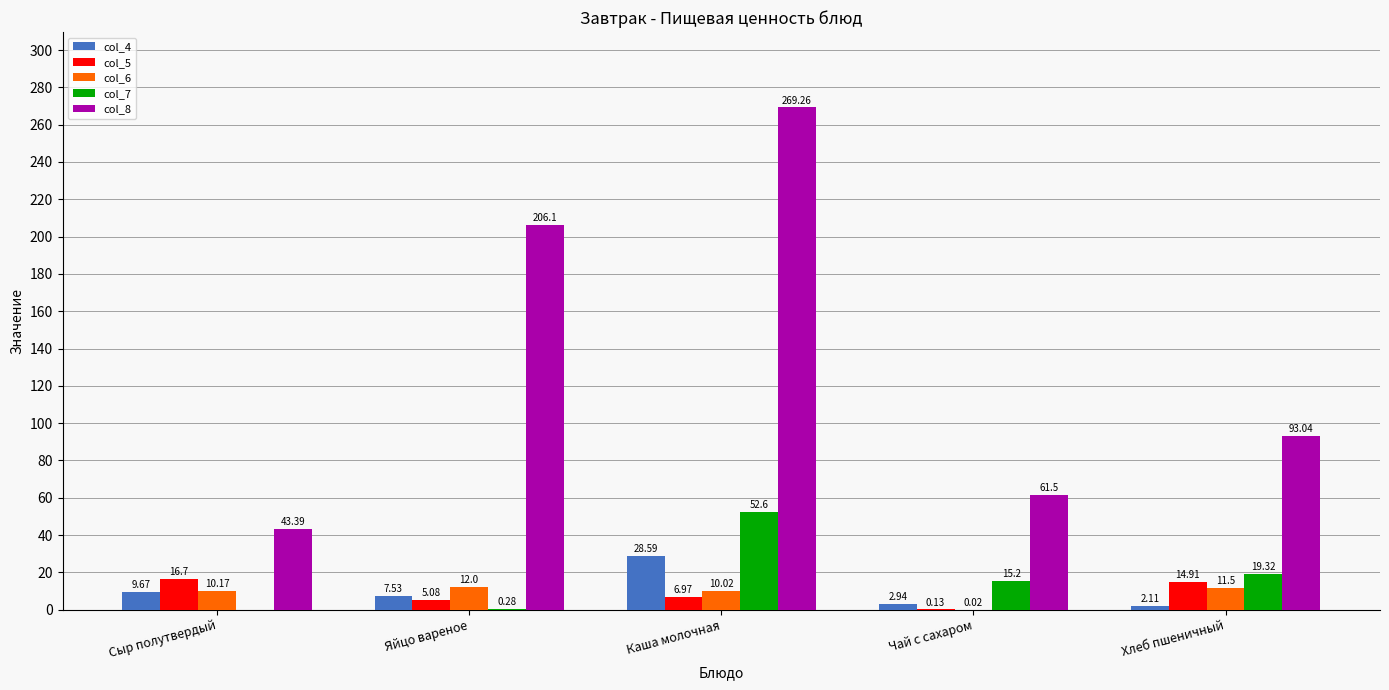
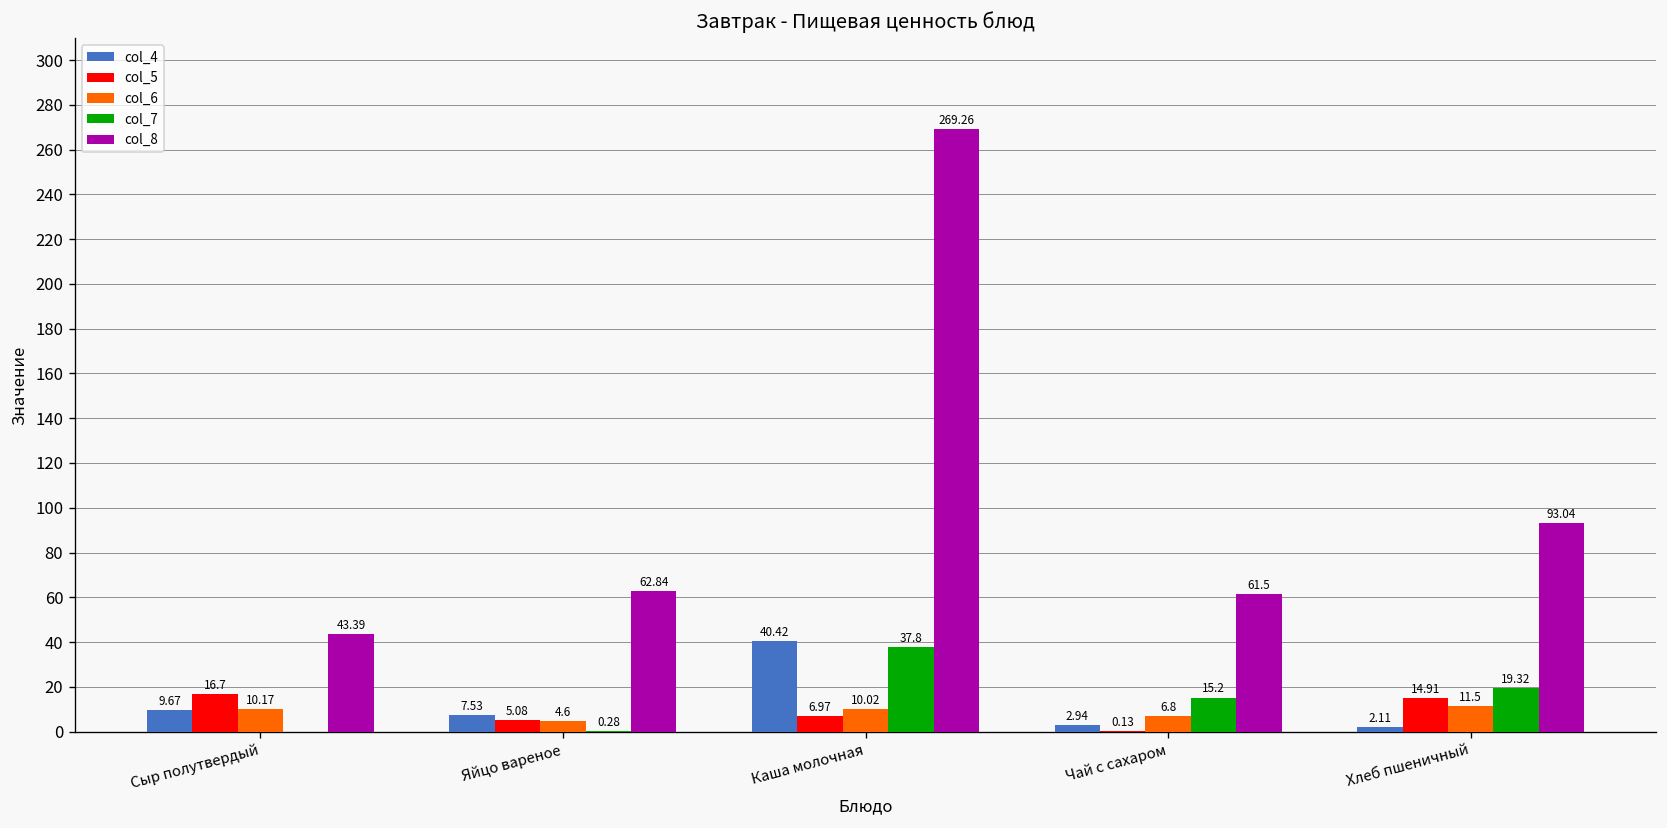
  {
    "col_4": {
      "Сыр полутвердый": 9.67,
      "Яйцо вареное": 7.53,
-     "Каша молочная": 28.59,
+     "Каша молочная": 40.42,
      "Чай с сахаром": 2.94,
      "Хлеб пшеничный": 2.11
    },
    "col_5": {
      "Сыр полутвердый": 16.7,
      "Яйцо вареное": 5.08,
      "Каша молочная": 6.97,
      "Чай с сахаром": 0.13,
      "Хлеб пшеничный": 14.91
    },
    "col_6": {
      "Сыр полутвердый": 10.17,
-     "Яйцо вареное": 12.0,
+     "Яйцо вареное": 4.6,
      "Каша молочная": 10.02,
-     "Чай с сахаром": 0.02,
+     "Чай с сахаром": 6.8,
      "Хлеб пшеничный": 11.5
    },
    "col_7": {
      "Яйцо вареное": 0.28,
-     "Каша молочная": 52.6,
+     "Каша молочная": 37.8,
      "Чай с сахаром": 15.2,
      "Хлеб пшеничный": 19.32
    },
    "col_8": {
      "Сыр полутвердый": 43.39,
-     "Яйцо вареное": 206.1,
+     "Яйцо вареное": 62.84,
      "Каша молочная": 269.26,
      "Чай с сахаром": 61.5,
      "Хлеб пшеничный": 93.04
    }
  }
